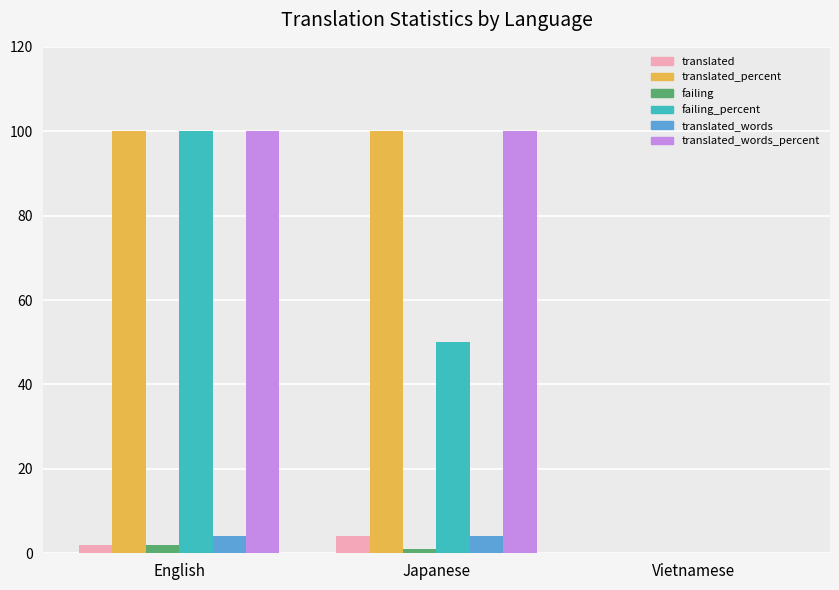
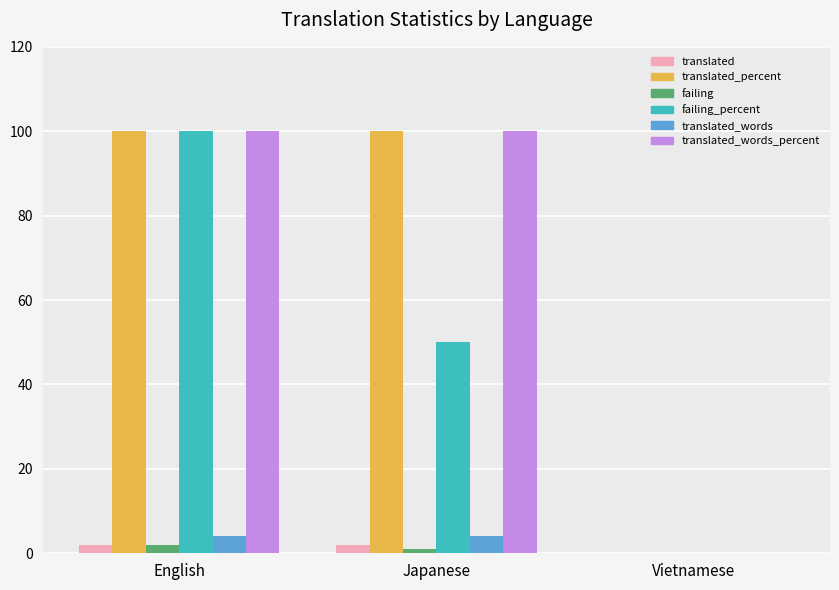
  {
    "translated": {
      "English": 2,
-     "Japanese": 4,
+     "Japanese": 2,
      "Vietnamese": 0
    },
    "translated_percent": {
      "English": 100,
      "Japanese": 100,
      "Vietnamese": 0
    },
    "failing": {
      "English": 2,
      "Japanese": 1,
      "Vietnamese": 0
    },
    "translated_words_percent": {
      "English": 100,
      "Japanese": 100,
      "Vietnamese": 0
    }
  }
